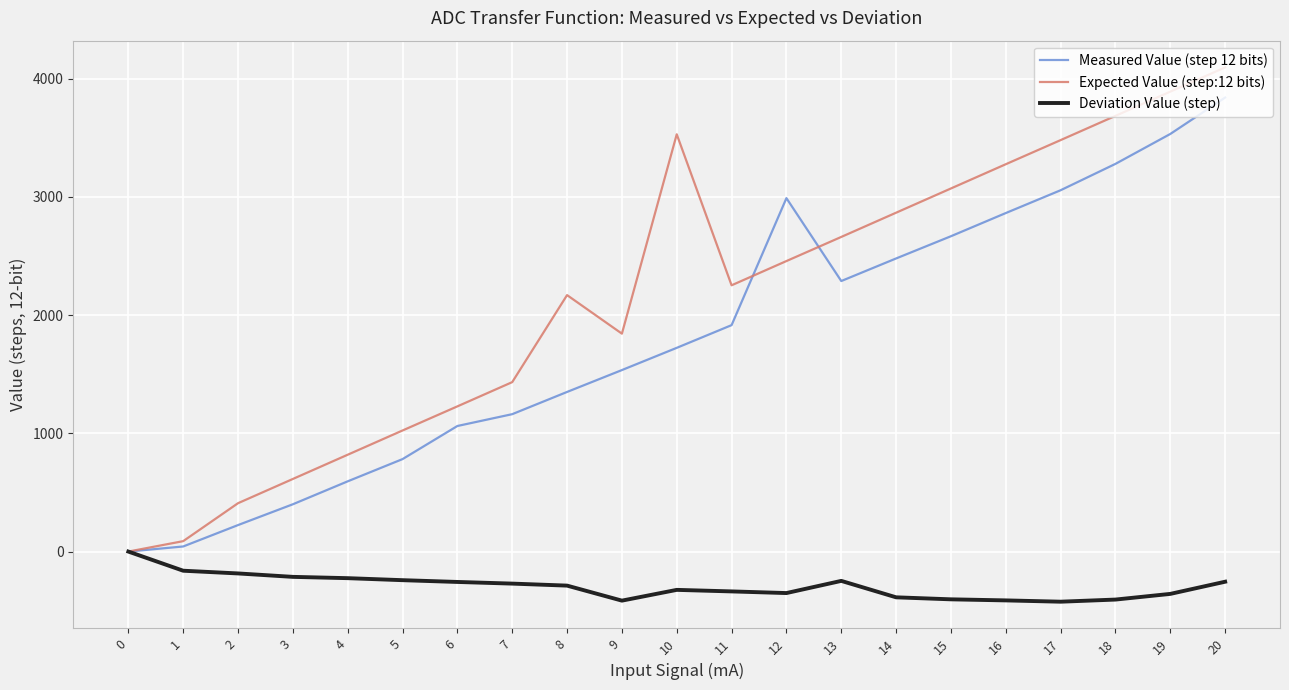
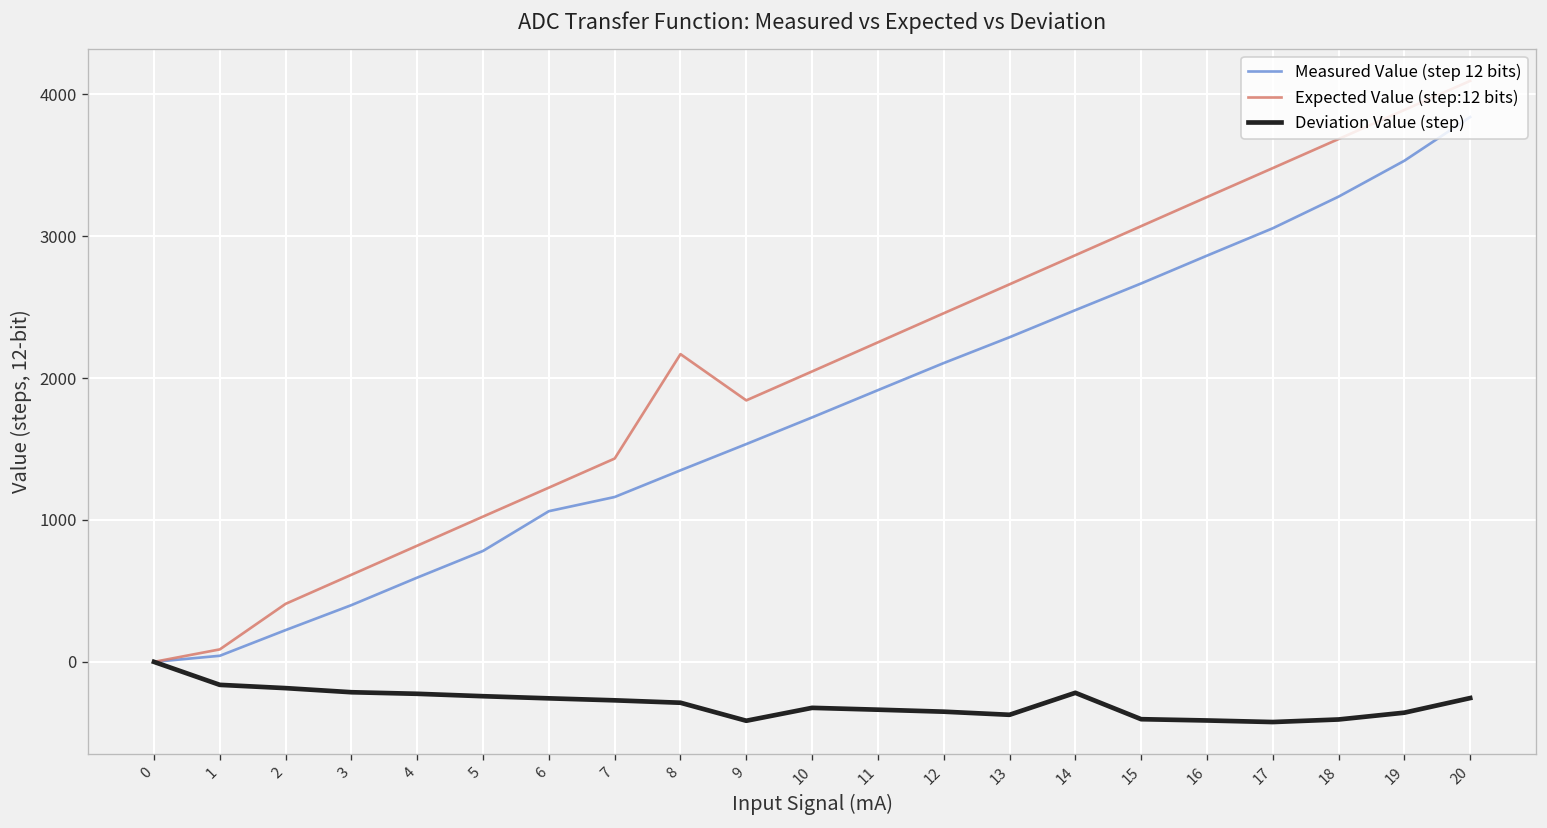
  {
    "Measured Value (step 12 bits)": {
      "1": 40,
      "2": 220,
      "3": 400,
      "4": 590,
      "5": 780,
      "6": 1060,
      "7": 1160,
      "8": 1350,
      "9": 1540,
      "10": 1720,
      "11": 1920,
-     "12": 2990,
+     "12": 2110,
      "13": 2290,
      "14": 2480,
      "15": 2670,
      "16": 2860,
      "17": 3060,
      "18": 3280,
      "19": 3530
    },
    "Expected Value (step:12 bits)": {
      "1": 90,
      "2": 410,
      "3": 610,
      "4": 820,
      "5": 1020,
      "6": 1230,
      "7": 1430,
      "8": 2170,
      "9": 1840,
-     "10": 3530,
+     "10": 2050,
      "11": 2250,
      "12": 2460,
      "13": 2660,
      "14": 2870,
      "15": 3070,
      "16": 3280,
      "17": 3480
    },
    "Deviation Value (step)": {
      "1": -160,
      "2": -190,
      "3": -210,
      "4": -230,
      "5": -240,
      "6": -260,
      "7": -270,
      "8": -290,
      "9": -420,
      "10": -320,
      "11": -340,
      "12": -350,
-     "13": -250,
-     "14": -390,
+     "13": -370,
+     "14": -220,
      "15": -400,
      "16": -410,
      "17": -420,
      "18": -410,
      "19": -360,
      "20": -260
    }
  }
